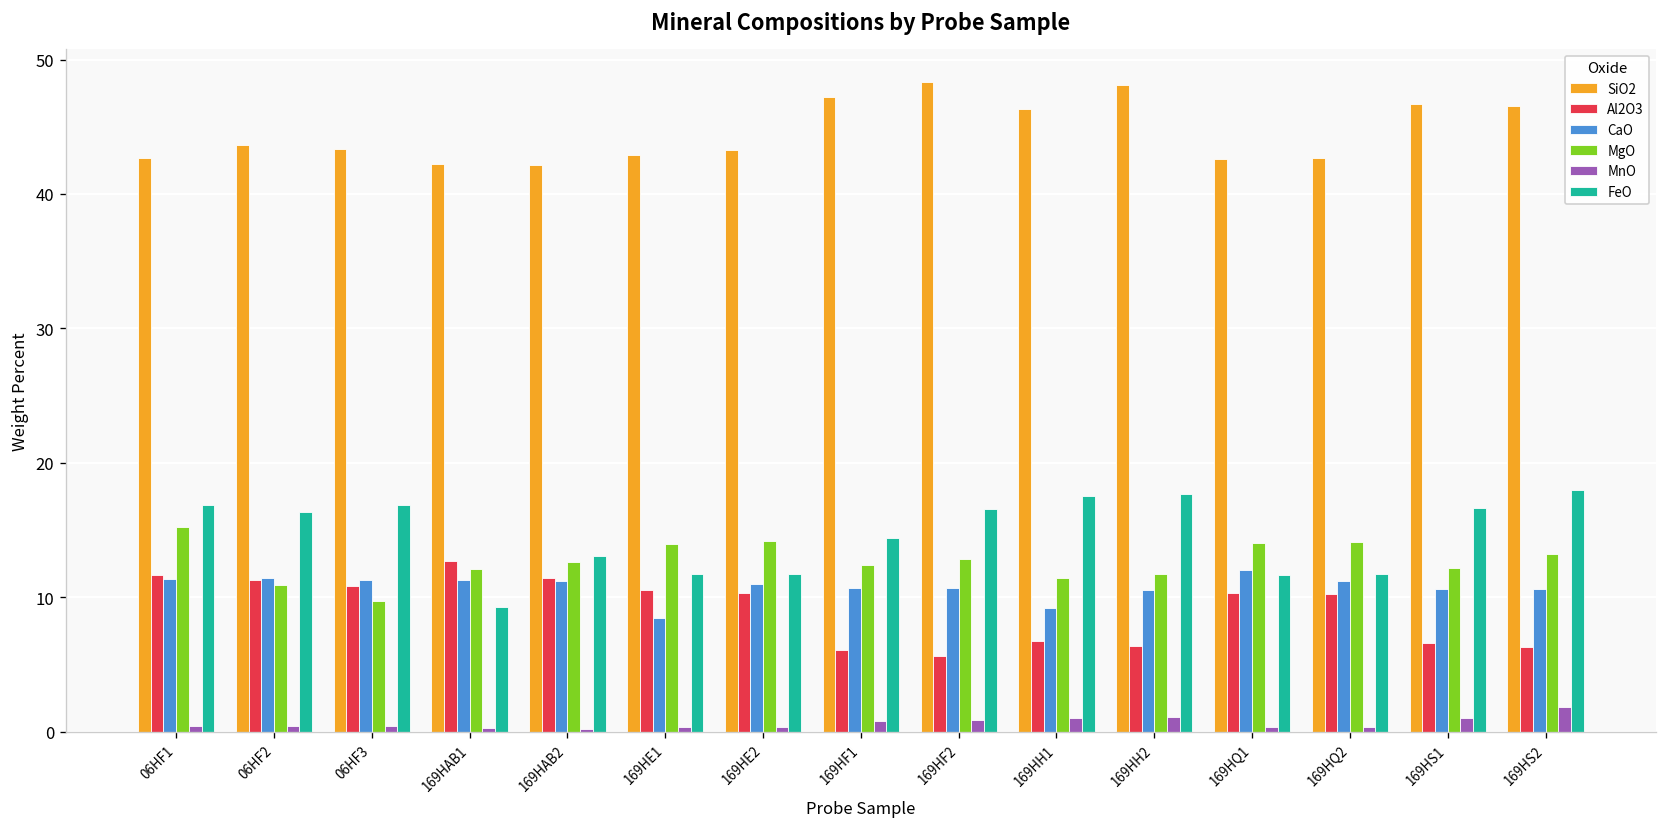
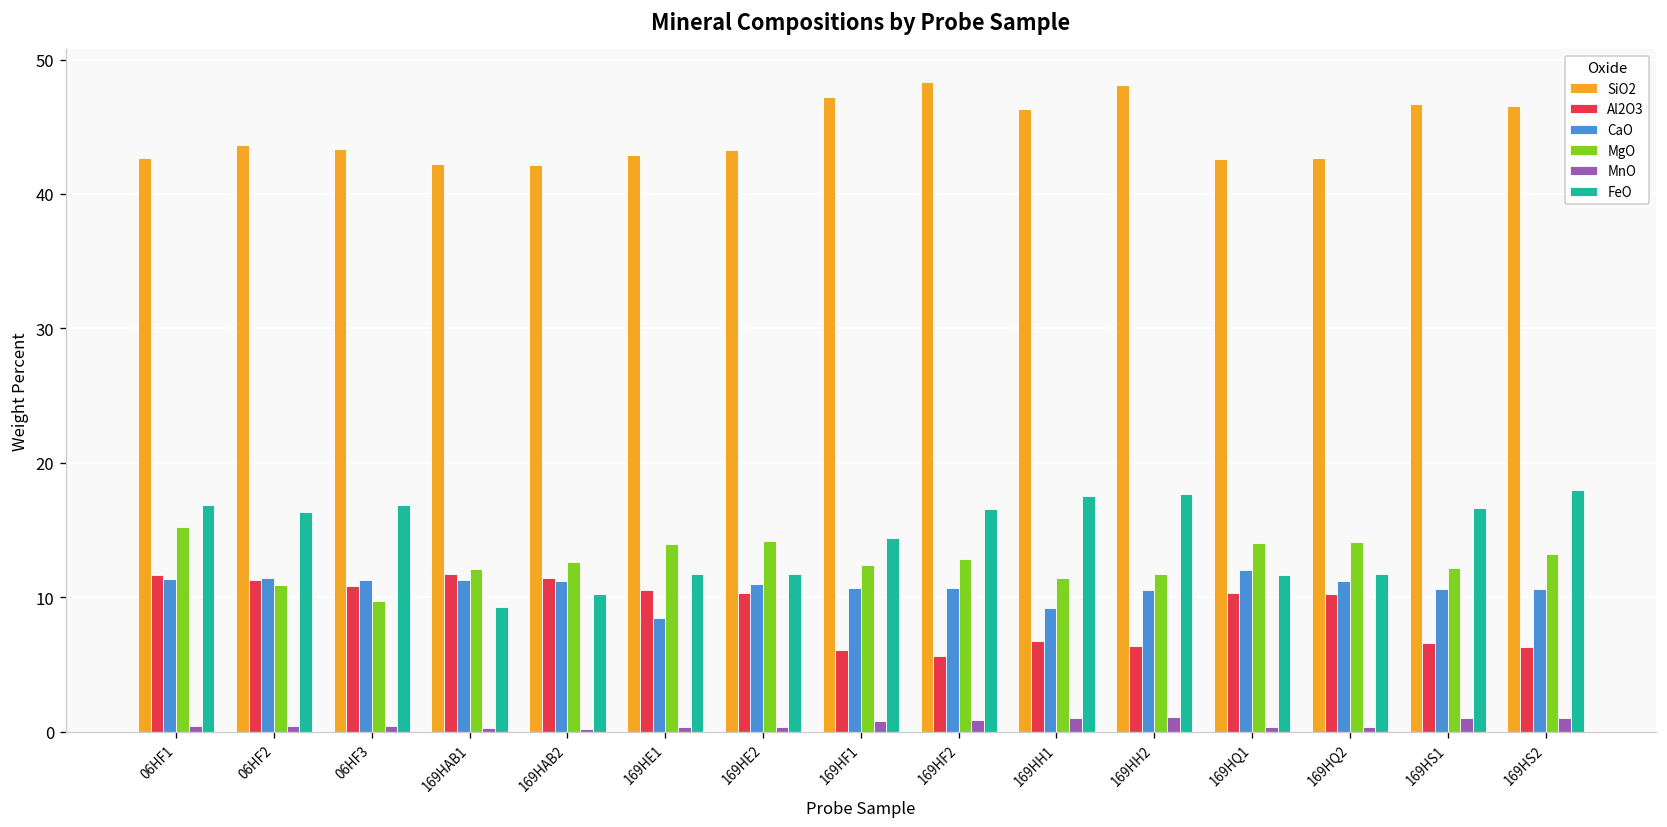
  {
    "SiO2": {
      "06HF1": 42.7,
      "06HF2": 43.6,
      "06HF3": 43.3,
      "169HAB1": 42.2,
      "169HAB2": 42.2,
      "169HE1": 42.9,
      "169HE2": 43.3,
      "169HF1": 47.2,
      "169HF2": 48.4,
      "169HH1": 46.4,
      "169HH2": 48.1,
      "169HQ1": 42.6,
      "169HQ2": 42.7,
      "169HS1": 46.7,
      "169HS2": 46.5
    },
    "Al2O3": {
      "06HF1": 11.7,
      "06HF2": 11.3,
      "06HF3": 10.8,
-     "169HAB1": 12.7,
+     "169HAB1": 11.7,
      "169HAB2": 11.4,
      "169HE1": 10.6,
      "169HE2": 10.3,
      "169HF1": 6.1,
      "169HF2": 5.6,
      "169HH1": 6.7,
      "169HH2": 6.4,
      "169HQ1": 10.3,
      "169HQ2": 10.2,
      "169HS1": 6.6,
      "169HS2": 6.3
    },
    "CaO": {
      "06HF1": 11.4,
      "06HF2": 11.4,
      "06HF3": 11.3,
      "169HAB1": 11.3,
      "169HAB2": 11.2,
      "169HE1": 8.4,
      "169HE2": 11.0,
      "169HF1": 10.7,
      "169HF2": 10.7,
      "169HH1": 9.2,
      "169HH2": 10.5,
      "169HQ1": 12.0,
      "169HQ2": 11.2,
      "169HS1": 10.6,
      "169HS2": 10.6
    },
    "MgO": {
      "06HF1": 15.2,
      "06HF2": 10.9,
      "06HF3": 9.7,
      "169HAB1": 12.1,
      "169HAB2": 12.6,
      "169HE1": 14.0,
      "169HE2": 14.2,
      "169HF1": 12.4,
      "169HF2": 12.8,
      "169HH1": 11.4,
      "169HH2": 11.7,
      "169HQ1": 14.1,
      "169HQ2": 14.1,
      "169HS1": 12.2,
      "169HS2": 13.2
    },
    "MnO": {
      "06HF1": 0.4,
      "06HF2": 0.4,
      "06HF3": 0.4,
      "169HAB1": 0.3,
      "169HE1": 0.3,
      "169HE2": 0.3,
      "169HF1": 0.8,
      "169HF2": 0.8,
      "169HH1": 1.0,
      "169HH2": 1.1,
      "169HQ1": 0.3,
      "169HQ2": 0.4,
      "169HS1": 1.0,
-     "169HS2": 1.8
+     "169HS2": 1.0
    },
    "FeO": {
      "06HF1": 16.9,
      "06HF2": 16.4,
      "06HF3": 16.9,
      "169HAB1": 9.3,
-     "169HAB2": 13.1,
+     "169HAB2": 10.2,
      "169HE1": 11.8,
      "169HE2": 11.7,
      "169HF1": 14.4,
      "169HF2": 16.5,
      "169HH1": 17.5,
      "169HH2": 17.6,
      "169HQ1": 11.7,
      "169HQ2": 11.7,
      "169HS1": 16.6,
      "169HS2": 18.0
    }
  }
